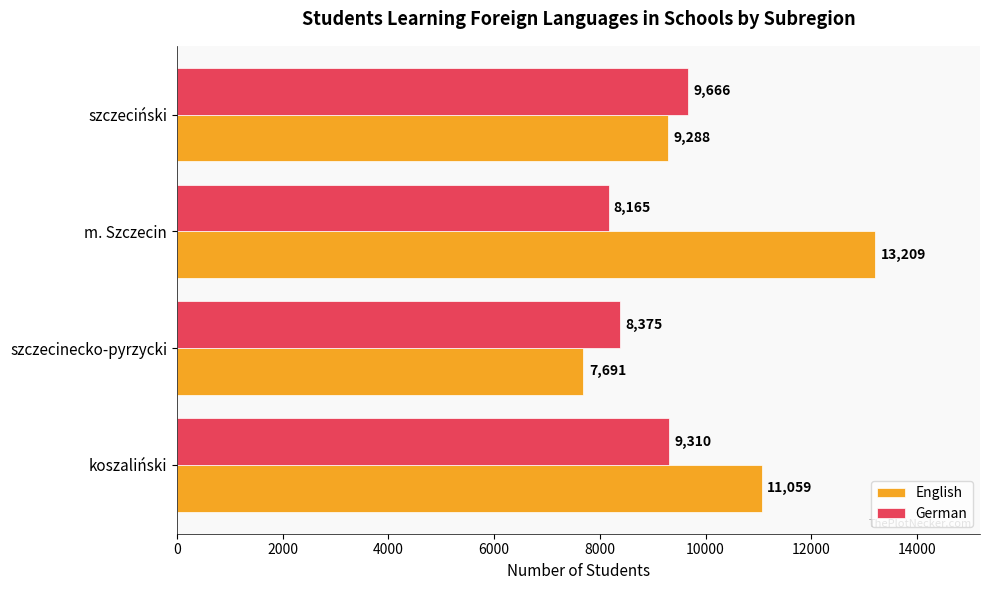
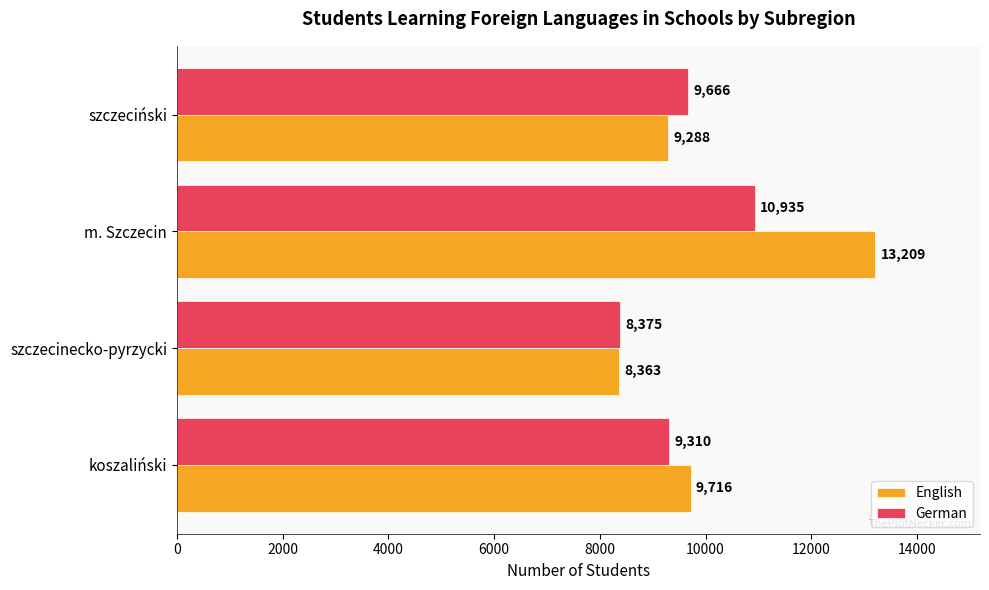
  {
    "English": {
      "szczeciński": "9,288",
      "m. Szczecin": "13,209",
-     "szczecinecko-pyrzycki": "7,691",
-     "koszaliński": "11,059"
+     "szczecinecko-pyrzycki": "8,363",
+     "koszaliński": "9,716"
    },
    "German": {
      "szczeciński": "9,666",
-     "m. Szczecin": "8,165",
+     "m. Szczecin": "10,935",
      "szczecinecko-pyrzycki": "8,375",
      "koszaliński": "9,310"
    }
  }
